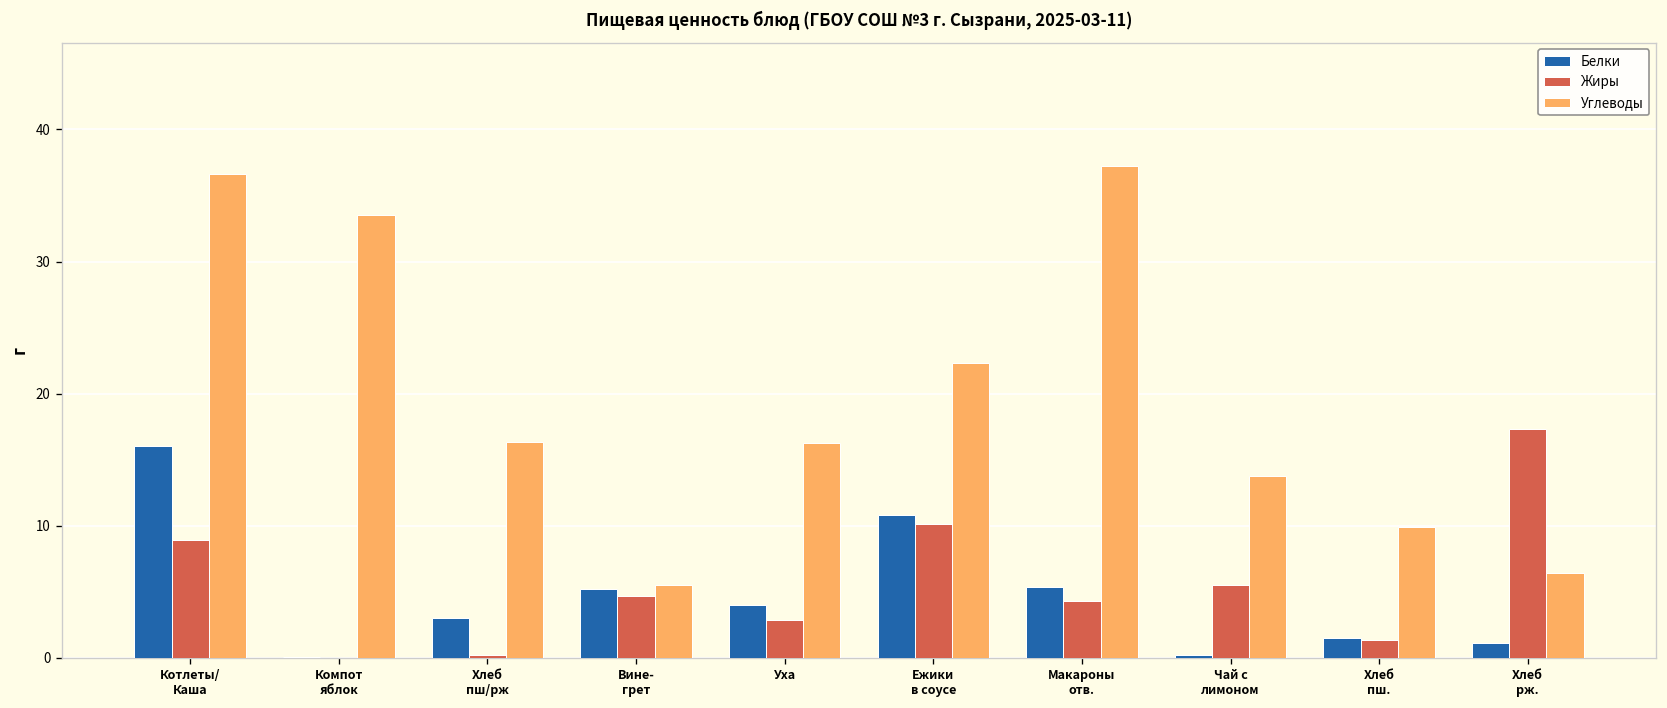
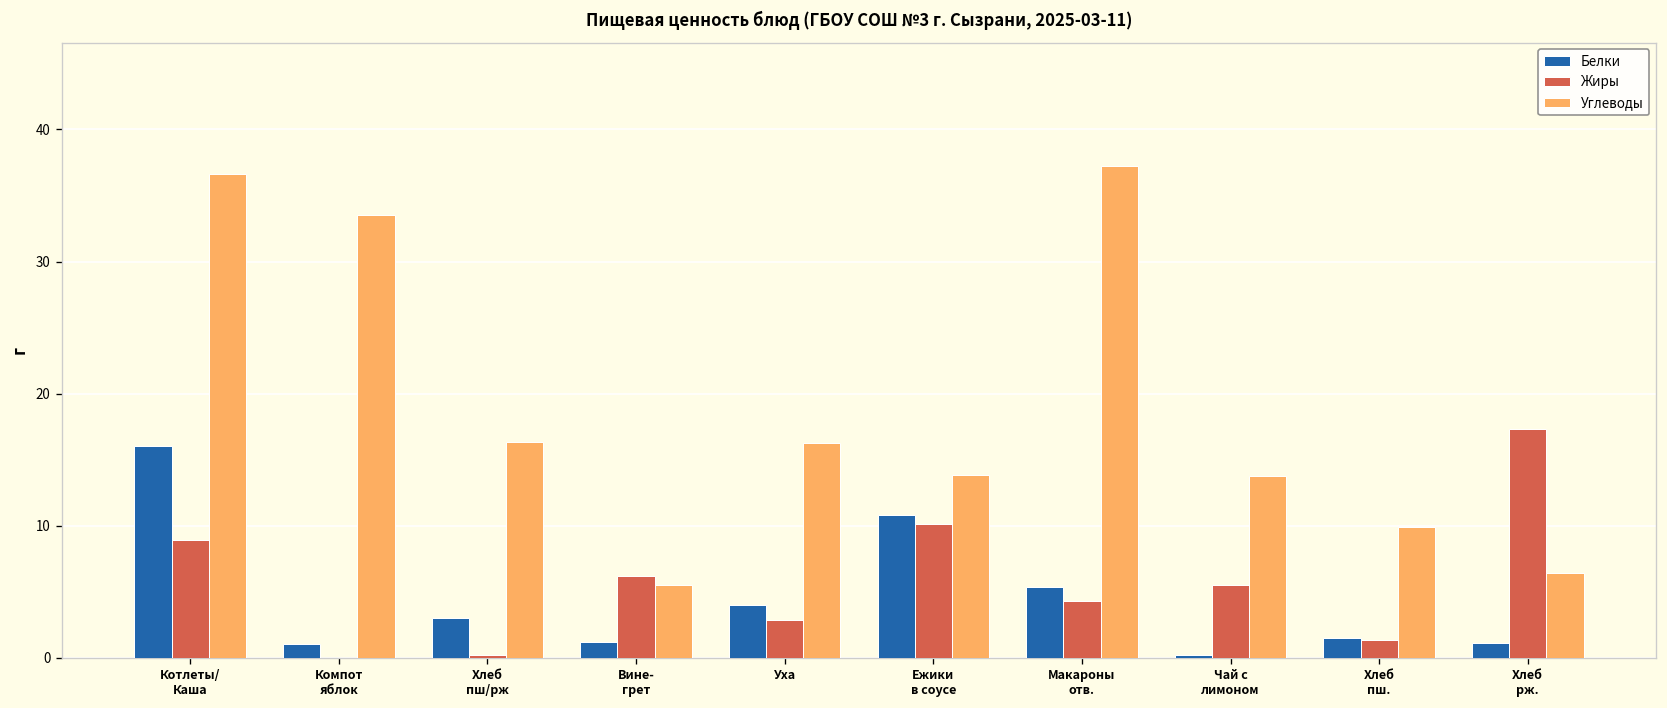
  {
    "Белки": {
      "Котлеты/ Каша": 16.0,
-     "Компот яблок": 0.1,
+     "Компот яблок": 1.0,
      "Хлеб пш/рж": 3.0,
-     "Вине- грет": 5.2,
+     "Вине- грет": 1.2,
      "Уха": 4.0,
      "Ежики в соусе": 10.8,
      "Макароны отв.": 5.4,
      "Чай с лимоном": 0.2,
      "Хлеб пш.": 1.5,
      "Хлеб рж.": 1.1
    },
    "Жиры": {
      "Котлеты/ Каша": 8.9,
      "Компот яблок": 0.0,
      "Хлеб пш/рж": 0.2,
-     "Вине- грет": 4.7,
+     "Вине- грет": 6.2,
      "Уха": 2.8,
      "Ежики в соусе": 10.1,
      "Макароны отв.": 4.3,
      "Чай с лимоном": 5.5,
      "Хлеб пш.": 1.4,
      "Хлеб рж.": 17.3
    },
    "Углеводы": {
      "Котлеты/ Каша": 36.7,
      "Компот яблок": 33.6,
      "Хлеб пш/рж": 16.4,
      "Вине- грет": 5.5,
      "Уха": 16.2,
-     "Ежики в соусе": 22.3,
+     "Ежики в соусе": 13.8,
      "Макароны отв.": 37.2,
      "Чай с лимоном": 13.8,
      "Хлеб пш.": 9.9,
      "Хлеб рж.": 6.4
    }
  }
